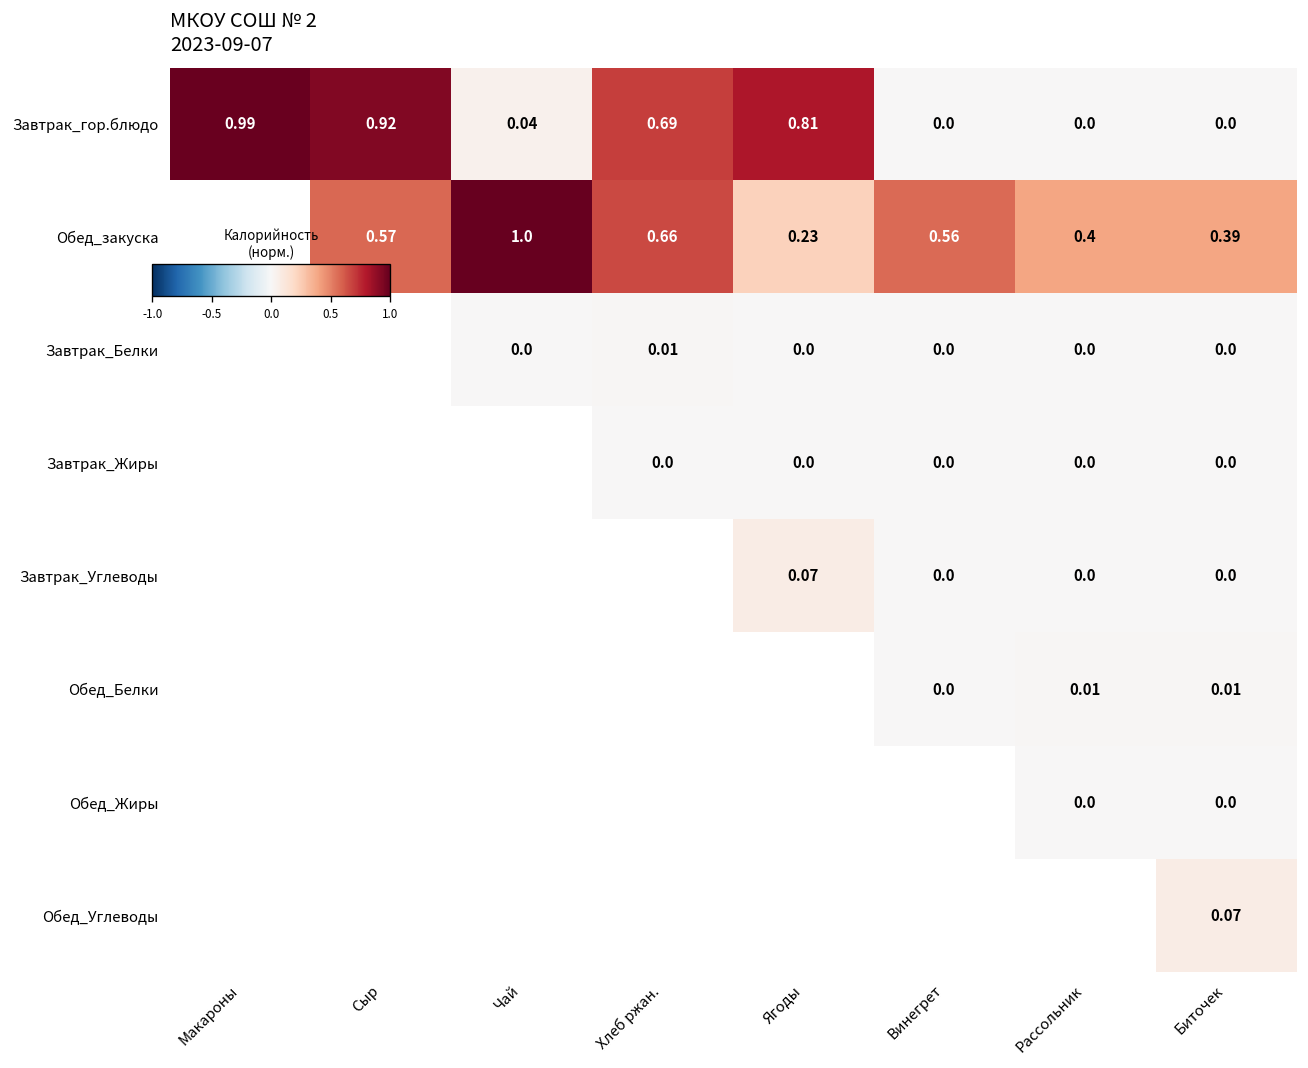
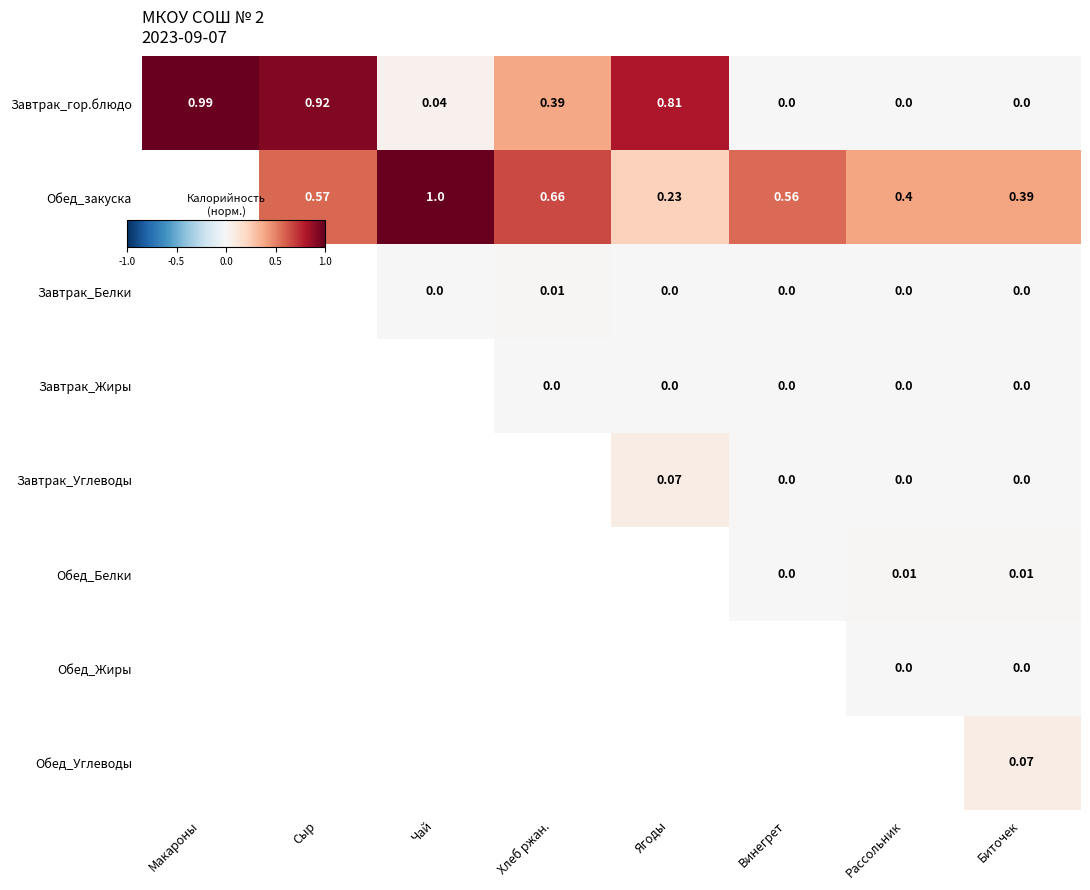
  {
    "Завтрак_гор.блюдо": {
      "Макароны": 0.99,
      "Сыр": 0.92,
      "Чай": 0.04,
-     "Хлеб ржан.": 0.69,
+     "Хлеб ржан.": 0.39,
      "Ягоды": 0.81,
      "Винегрет": 0.0,
      "Рассольник": 0.0,
      "Биточек": 0.0
    },
    "Обед_закуска": {
      "Сыр": 0.57,
      "Чай": 1.0,
      "Хлеб ржан.": 0.66,
      "Ягоды": 0.23,
      "Винегрет": 0.56,
      "Рассольник": 0.4,
      "Биточек": 0.39
    },
    "Завтрак_Белки": {
      "Чай": 0.0,
      "Хлеб ржан.": 0.01,
      "Ягоды": 0.0,
      "Винегрет": 0.0,
      "Рассольник": 0.0,
      "Биточек": 0.0
    },
    "Завтрак_Жиры": {
      "Хлеб ржан.": 0.0,
      "Ягоды": 0.0,
      "Винегрет": 0.0,
      "Рассольник": 0.0,
      "Биточек": 0.0
    },
    "Завтрак_Углеводы": {
      "Ягоды": 0.07,
      "Винегрет": 0.0,
      "Рассольник": 0.0,
      "Биточек": 0.0
    },
    "Обед_Белки": {
      "Винегрет": 0.0,
      "Рассольник": 0.01,
      "Биточек": 0.01
    },
    "Обед_Жиры": {
      "Рассольник": 0.0,
      "Биточек": 0.0
    },
    "Обед_Углеводы": {
      "Биточек": 0.07
    }
  }
